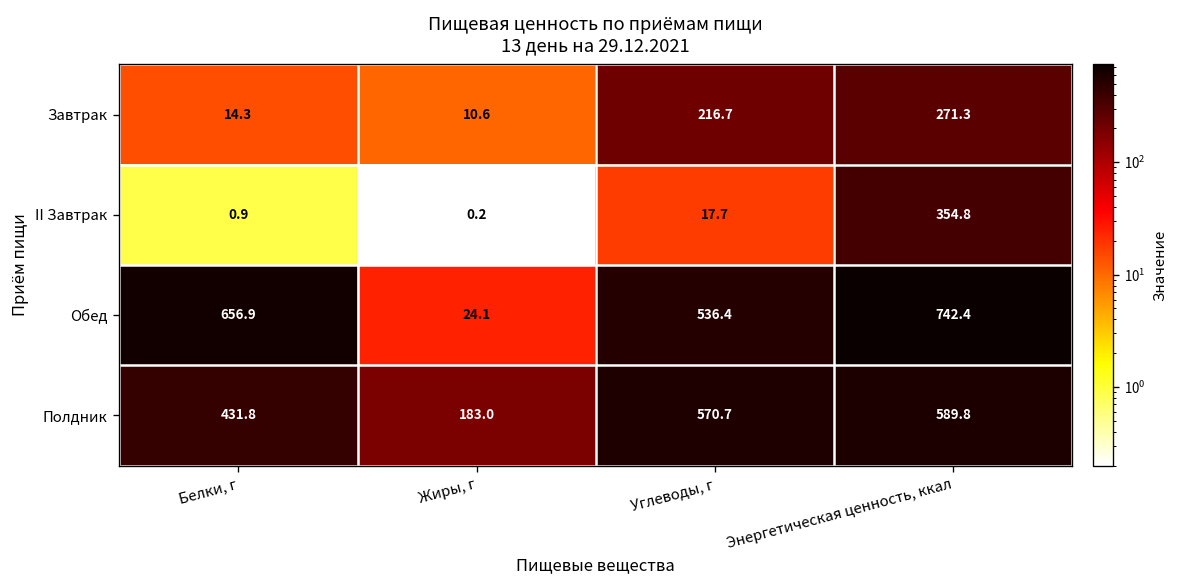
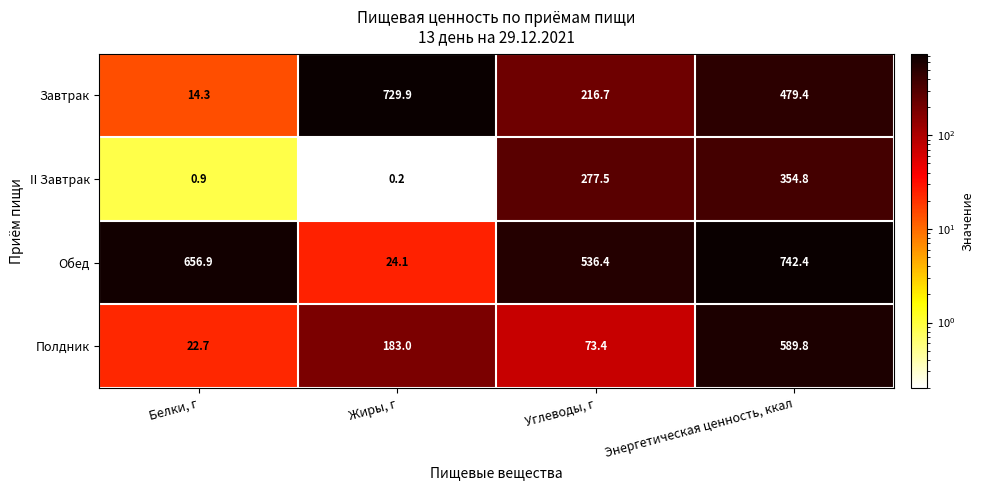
  {
    "Завтрак": {
      "Белки, г": 14.3,
-     "Жиры, г": 10.6,
+     "Жиры, г": 729.9,
      "Углеводы, г": 216.7,
-     "Энергетическая ценность, ккал": 271.3
+     "Энергетическая ценность, ккал": 479.4
    },
    "II Завтрак": {
      "Белки, г": 0.9,
      "Жиры, г": 0.2,
-     "Углеводы, г": 17.7,
+     "Углеводы, г": 277.5,
      "Энергетическая ценность, ккал": 354.8
    },
    "Обед": {
      "Белки, г": 656.9,
      "Жиры, г": 24.1,
      "Углеводы, г": 536.4,
      "Энергетическая ценность, ккал": 742.4
    },
    "Полдник": {
-     "Белки, г": 431.8,
+     "Белки, г": 22.7,
      "Жиры, г": 183.0,
-     "Углеводы, г": 570.7,
+     "Углеводы, г": 73.4,
      "Энергетическая ценность, ккал": 589.8
    }
  }
